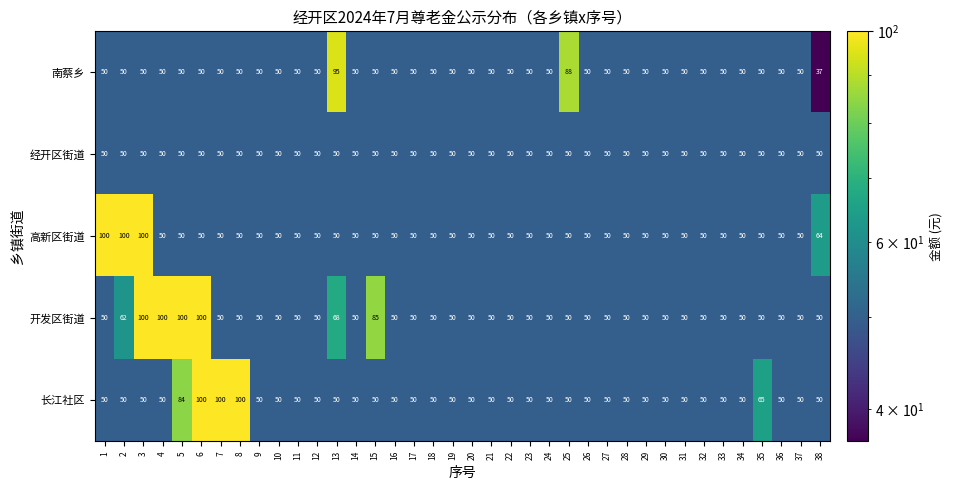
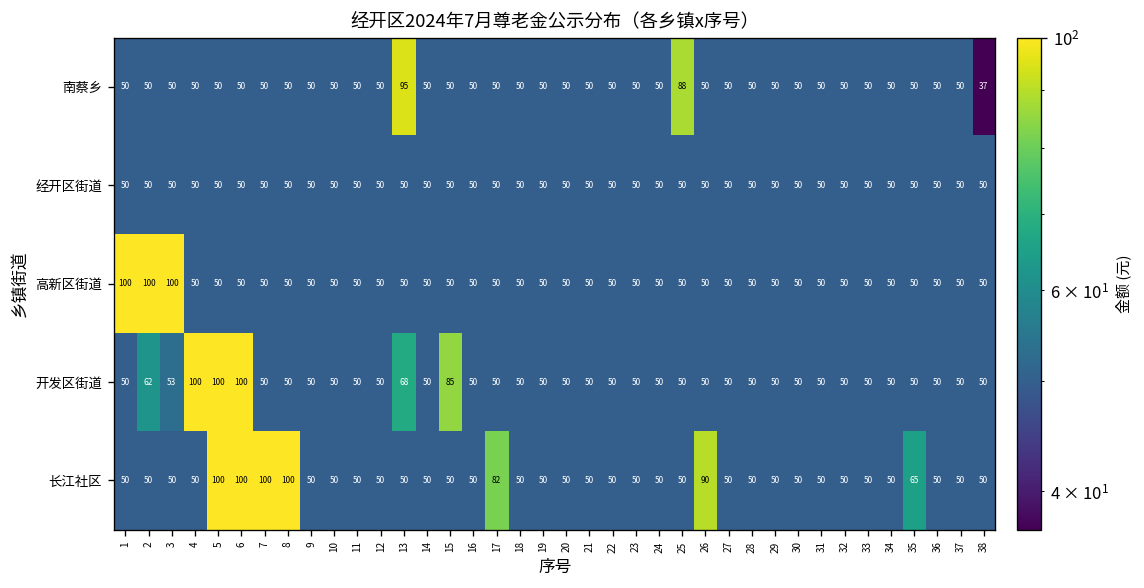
  {
    "南蔡乡": {
      "1": 50,
      "2": 50,
      "3": 50,
      "4": 50,
      "5": 50,
      "6": 50,
      "7": 50,
      "8": 50,
      "9": 50,
      "10": 50,
      "11": 50,
      "12": 50,
      "13": 95,
      "14": 50,
      "15": 50,
      "16": 50,
      "17": 50,
      "18": 50,
      "19": 50,
      "20": 50,
      "21": 50,
      "22": 50,
      "23": 50,
      "24": 50,
      "25": 88,
      "26": 50,
      "27": 50,
      "28": 50,
      "29": 50,
      "30": 50,
      "31": 50,
      "32": 50,
      "33": 50,
      "34": 50,
      "35": 50,
      "36": 50,
      "37": 50,
      "38": 37
    },
    "经开区街道": {
      "1": 50,
      "2": 50,
      "3": 50,
      "4": 50,
      "5": 50,
      "6": 50,
      "7": 50,
      "8": 50,
      "9": 50,
      "10": 50,
      "11": 50,
      "12": 50,
      "13": 50,
      "14": 50,
      "15": 50,
      "16": 50,
      "17": 50,
      "18": 50,
      "19": 50,
      "20": 50,
      "21": 50,
      "22": 50,
      "23": 50,
      "24": 50,
      "25": 50,
      "26": 50,
      "27": 50,
      "28": 50,
      "29": 50,
      "30": 50,
      "31": 50,
      "32": 50,
      "33": 50,
      "34": 50,
      "35": 50,
      "36": 50,
      "37": 50,
      "38": 50
    },
    "高新区街道": {
      "1": 100,
      "2": 100,
      "3": 100,
      "4": 50,
      "5": 50,
      "6": 50,
      "7": 50,
      "8": 50,
      "9": 50,
      "10": 50,
      "11": 50,
      "12": 50,
      "13": 50,
      "14": 50,
      "15": 50,
      "16": 50,
      "17": 50,
      "18": 50,
      "19": 50,
      "20": 50,
      "21": 50,
      "22": 50,
      "23": 50,
      "24": 50,
      "25": 50,
      "26": 50,
      "27": 50,
      "28": 50,
      "29": 50,
      "30": 50,
      "31": 50,
      "32": 50,
      "33": 50,
      "34": 50,
      "35": 50,
      "36": 50,
      "37": 50,
-     "38": 64
+     "38": 50
    },
    "开发区街道": {
      "1": 50,
      "2": 62,
-     "3": 100,
+     "3": 53,
      "4": 100,
      "5": 100,
      "6": 100,
      "7": 50,
      "8": 50,
      "9": 50,
      "10": 50,
      "11": 50,
      "12": 50,
      "13": 68,
      "14": 50,
      "15": 85,
      "16": 50,
      "17": 50,
      "18": 50,
      "19": 50,
      "20": 50,
      "21": 50,
      "22": 50,
      "23": 50,
      "24": 50,
      "25": 50,
      "26": 50,
      "27": 50,
      "28": 50,
      "29": 50,
      "30": 50,
      "31": 50,
      "32": 50,
      "33": 50,
      "34": 50,
      "35": 50,
      "36": 50,
      "37": 50,
      "38": 50
    },
    "长江社区": {
      "1": 50,
      "2": 50,
      "3": 50,
      "4": 50,
-     "5": 84,
+     "5": 100,
      "6": 100,
      "7": 100,
      "8": 100,
      "9": 50,
      "10": 50,
      "11": 50,
      "12": 50,
      "13": 50,
      "14": 50,
      "15": 50,
      "16": 50,
-     "17": 50,
+     "17": 82,
      "18": 50,
      "19": 50,
      "20": 50,
      "21": 50,
      "22": 50,
      "23": 50,
      "24": 50,
      "25": 50,
-     "26": 50,
+     "26": 90,
      "27": 50,
      "28": 50,
      "29": 50,
      "30": 50,
      "31": 50,
      "32": 50,
      "33": 50,
      "34": 50,
      "35": 65,
      "36": 50,
      "37": 50,
      "38": 50
    }
  }
